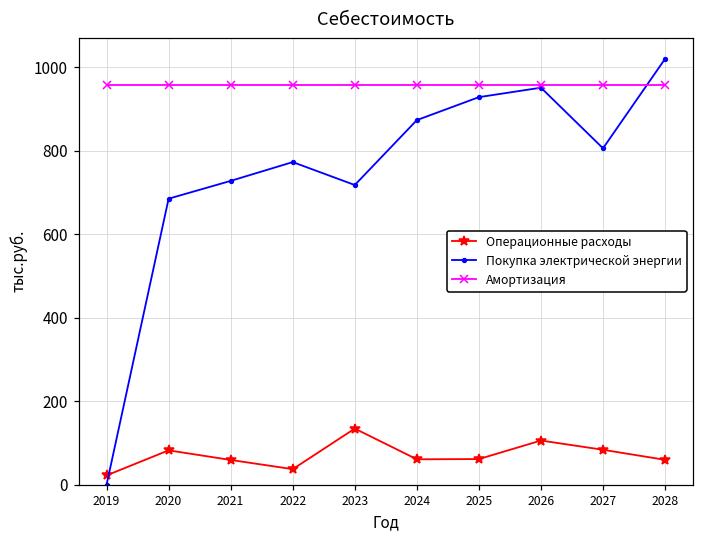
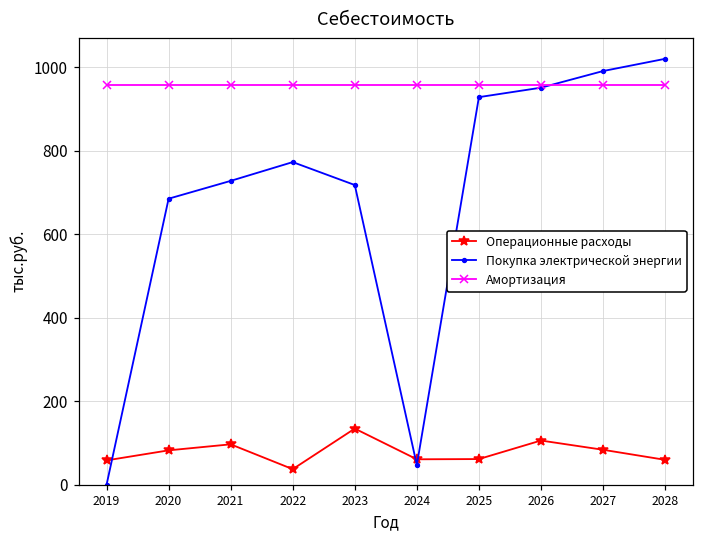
  {
    "Операционные расходы": {
-     "2019": 20,
+     "2019": 60,
      "2020": 80,
-     "2021": 60,
+     "2021": 100,
      "2022": 40,
      "2023": 130,
      "2024": 60,
      "2025": 60,
      "2026": 110,
      "2027": 80,
      "2028": 60
    },
    "Покупка электрической энергии": {
      "2019": 0,
      "2020": 690,
      "2021": 730,
      "2022": 770,
      "2023": 720,
-     "2024": 870,
+     "2024": 50,
      "2025": 930,
-     "2027": 810,
+     "2027": 990,
      "2028": 1020
    },
    "Амортизация": {
      "2019": 960,
      "2020": 960,
      "2021": 960,
      "2022": 960,
      "2023": 960,
      "2024": 960,
      "2025": 960,
      "2027": 960,
      "2028": 960
    }
  }
